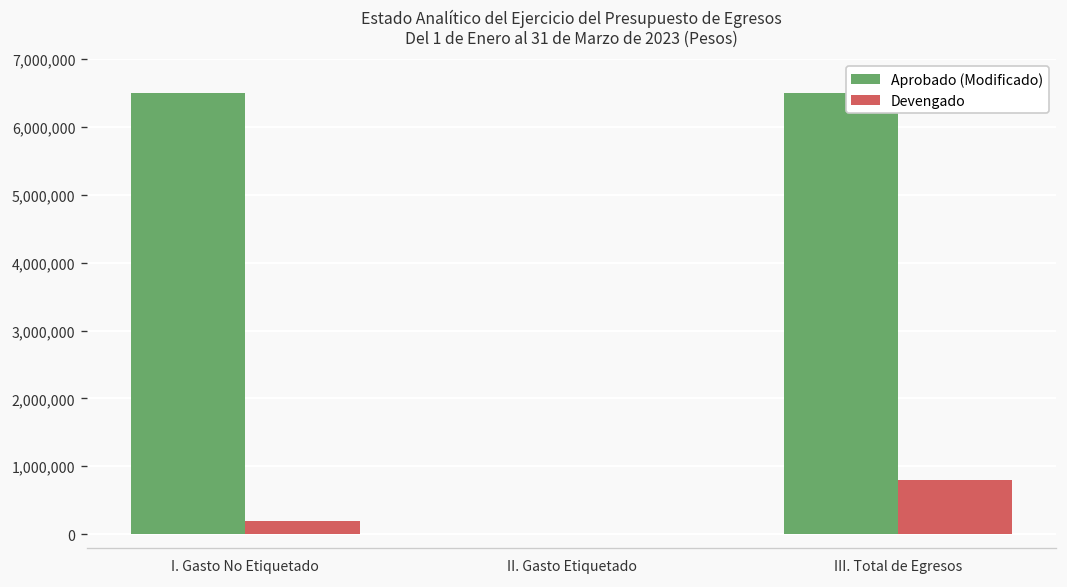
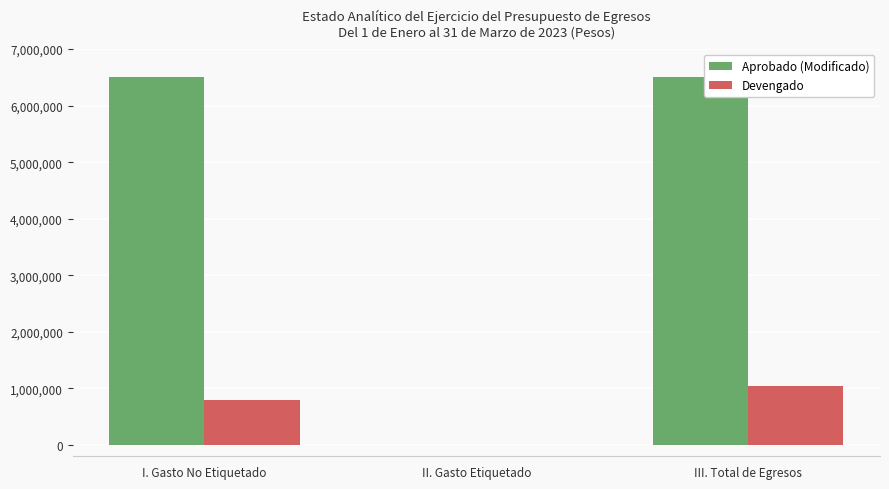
  {
    "Aprobado (Modificado)": {
      "I. Gasto No Etiquetado": "6,500,000",
      "II. Gasto Etiquetado": "0",
      "III. Total de Egresos": "6,500,000"
    },
    "Devengado": {
-     "I. Gasto No Etiquetado": "200,000",
+     "I. Gasto No Etiquetado": "800,000",
      "II. Gasto Etiquetado": "0",
-     "III. Total de Egresos": "800,000"
+     "III. Total de Egresos": "1,000,000"
    }
  }
